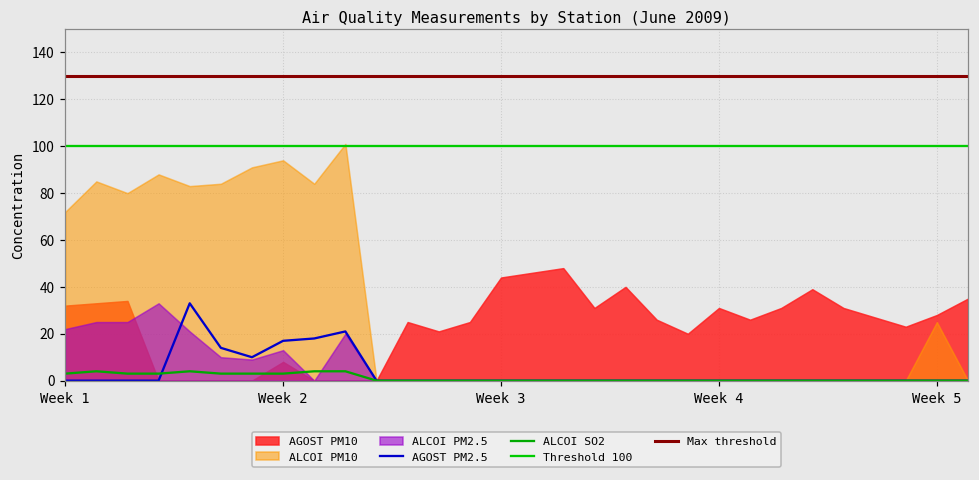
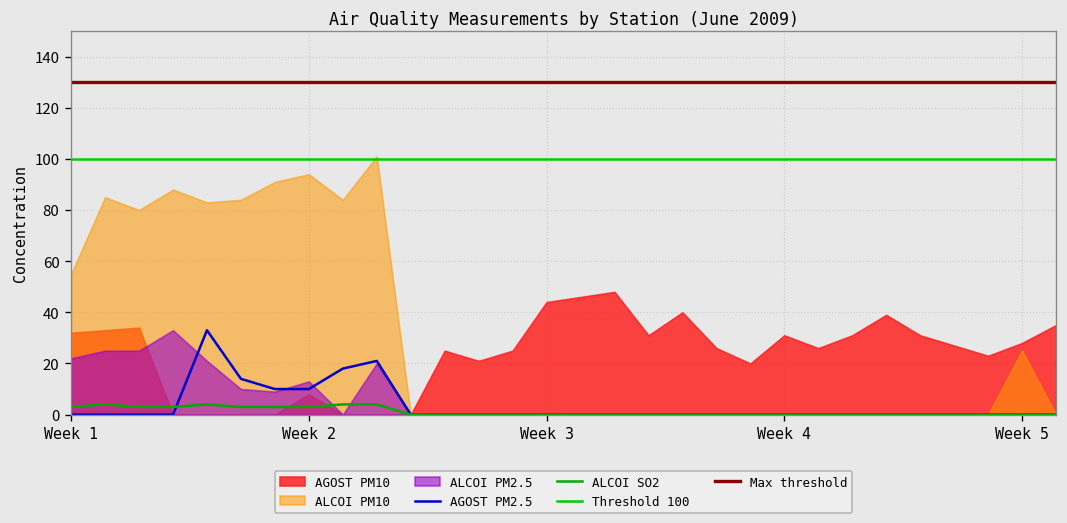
  {
    "AGOST PM2.5": {
      "Week 1": 0,
-     "Week 2": 17
+     "Week 2": 10
    },
    "AGOST PM10": {
      "Week 1": 32,
      "Week 2": 8,
      "Week 3": 44,
      "Week 4": 31,
      "Week 5": 28
    },
    "ALCOI PM10": {
-     "Week 1": 72,
+     "Week 1": 55,
      "Week 2": 94,
      "Week 5": 25
    },
    "ALCOI SO2": {
      "Week 1": 3,
      "Week 2": 3
    },
    "ALCOI PM2.5": {
      "Week 1": 22,
      "Week 2": 13
    }
  }
